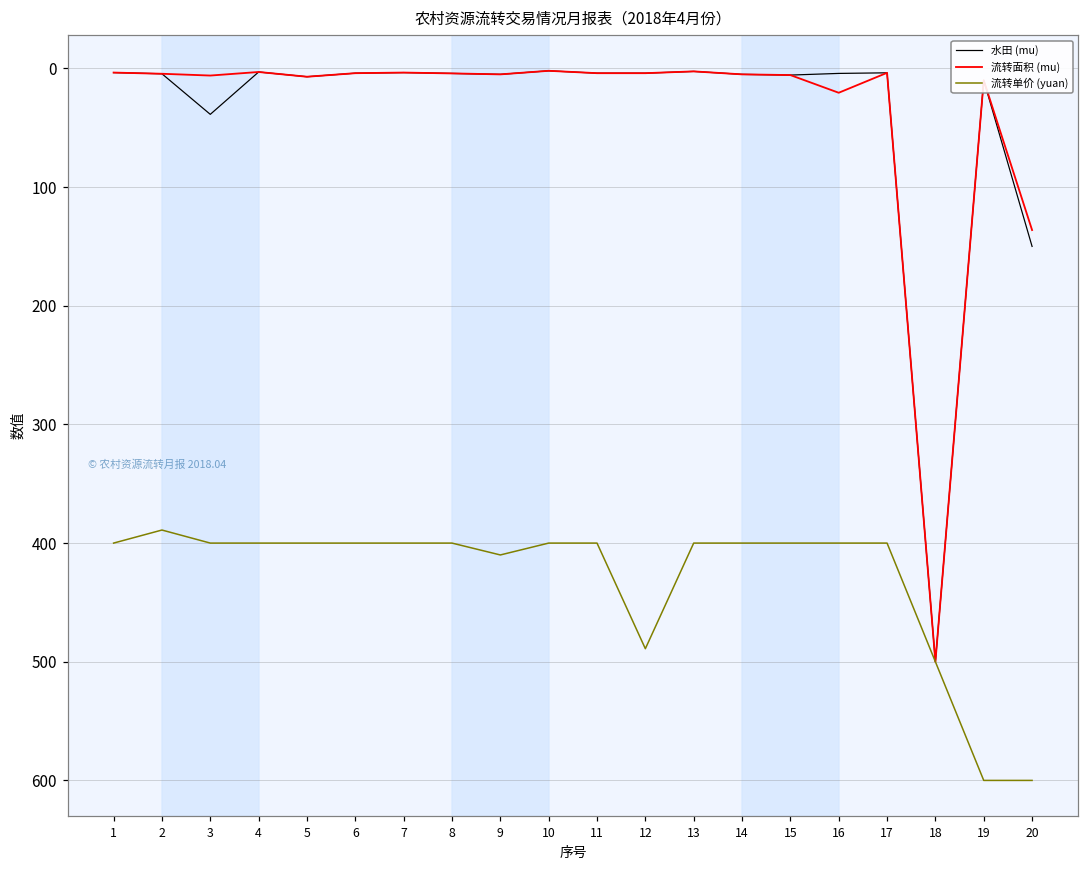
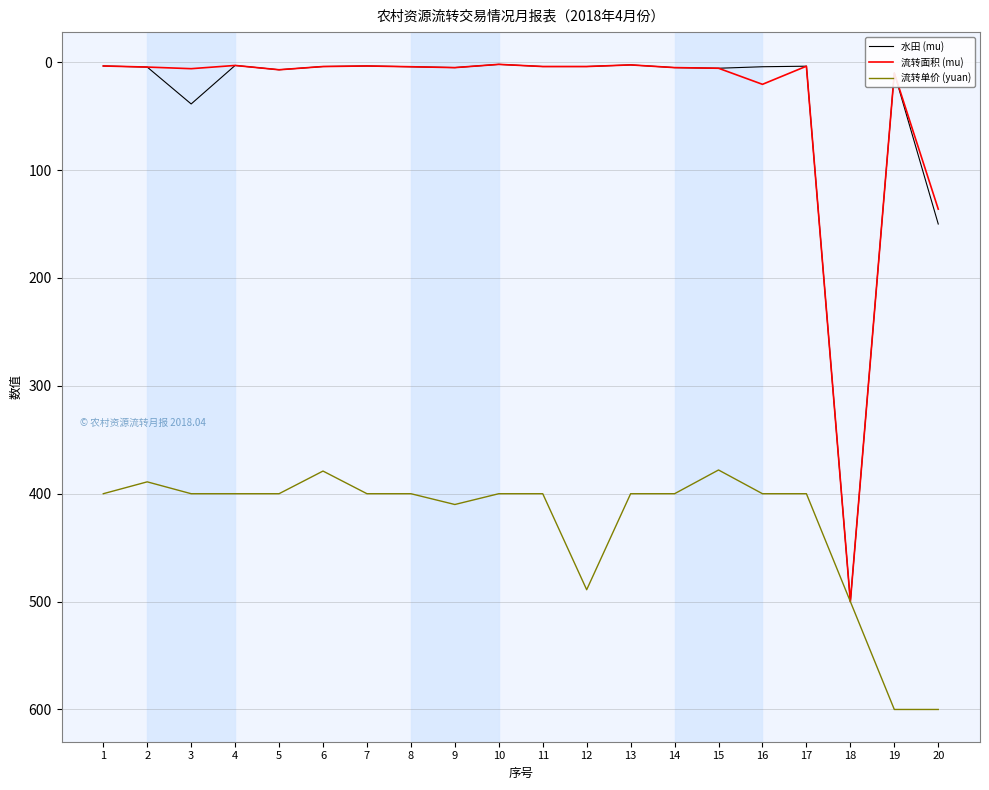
  {
    "水田 (mu)": {
      "3": 39,
      "16": 4,
      "20": 150
    },
    "流转面积 (mu)": {
      "3": 6,
      "16": 21,
      "20": 136
    },
    "流转单价 (yuan)": {
      "1": 400,
      "2": 389,
      "3": 400,
      "4": 400,
      "5": 400,
-     "6": 400,
+     "6": 379,
      "7": 400,
      "8": 400,
      "9": 410,
      "10": 400,
      "11": 400,
      "12": 489,
      "13": 400,
      "14": 400,
-     "15": 400,
+     "15": 378,
      "16": 400,
      "17": 400,
      "19": 600,
      "20": 600
    }
  }
